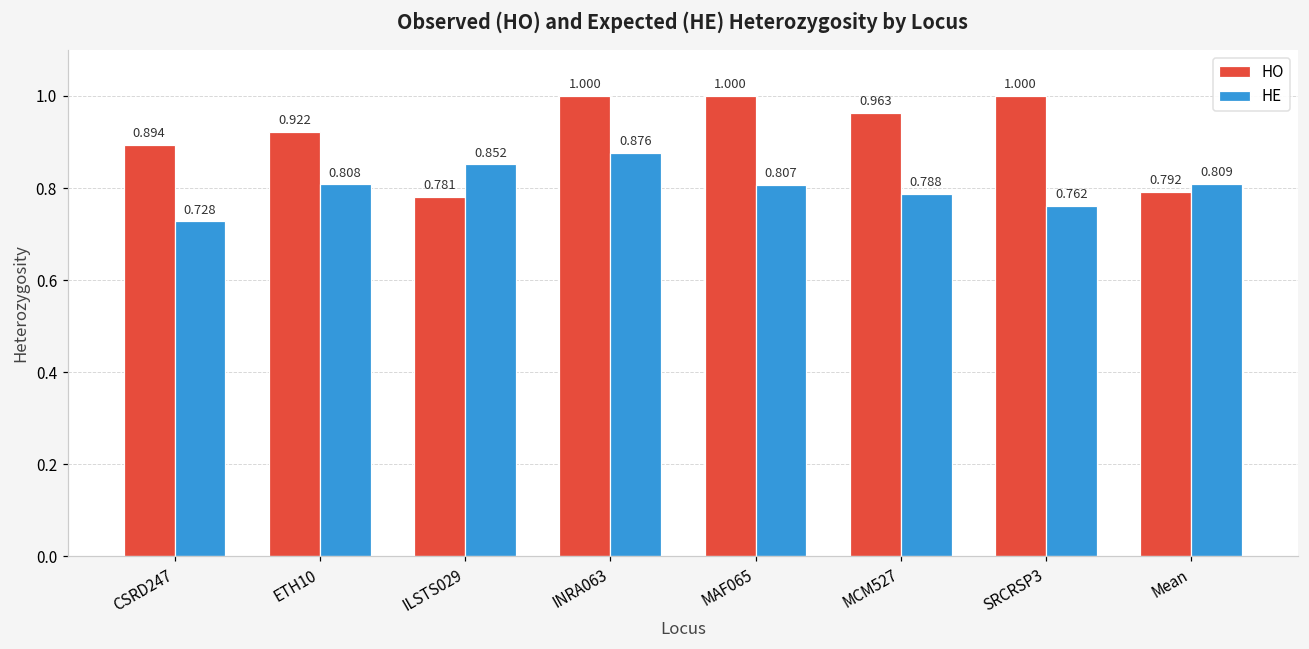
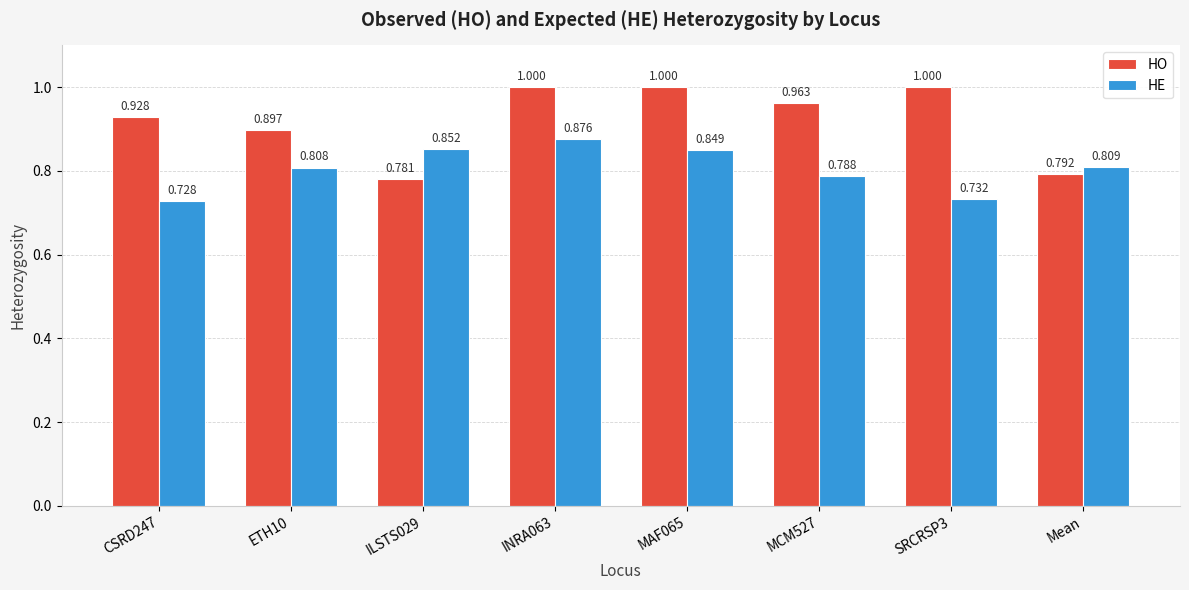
  {
    "HO": {
-     "CSRD247": 0.894,
-     "ETH10": 0.922,
+     "CSRD247": 0.928,
+     "ETH10": 0.897,
      "ILSTS029": 0.781,
      "INRA063": 1.000,
      "MAF065": 1.000,
      "MCM527": 0.963,
      "SRCRSP3": 1.000,
      "Mean": 0.792
    },
    "HE": {
      "CSRD247": 0.728,
      "ETH10": 0.808,
      "ILSTS029": 0.852,
      "INRA063": 0.876,
-     "MAF065": 0.807,
+     "MAF065": 0.849,
      "MCM527": 0.788,
-     "SRCRSP3": 0.762,
+     "SRCRSP3": 0.732,
      "Mean": 0.809
    }
  }
